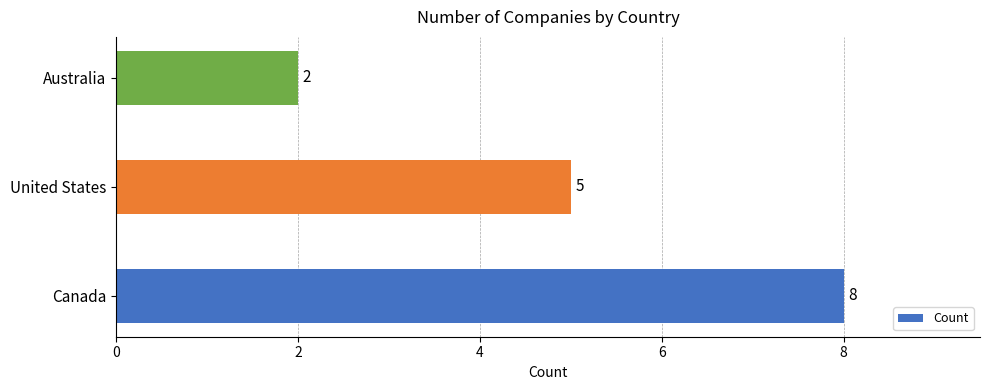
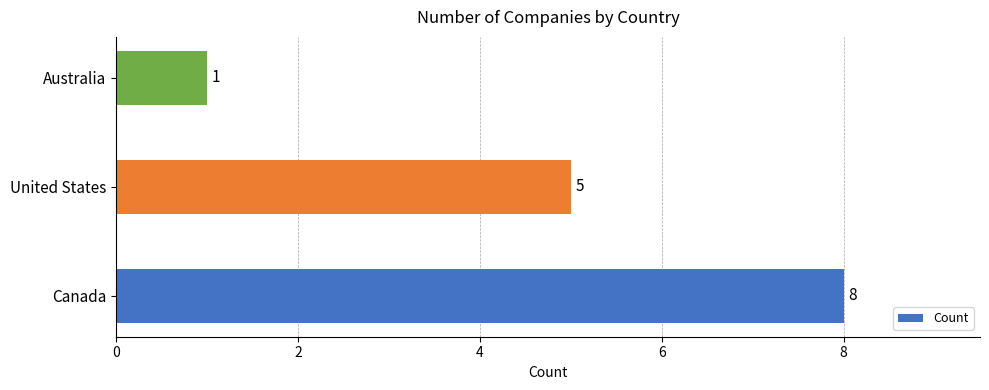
  {
-   "Australia": 2,
+   "Australia": 1,
    "United States": 5,
    "Canada": 8
  }
